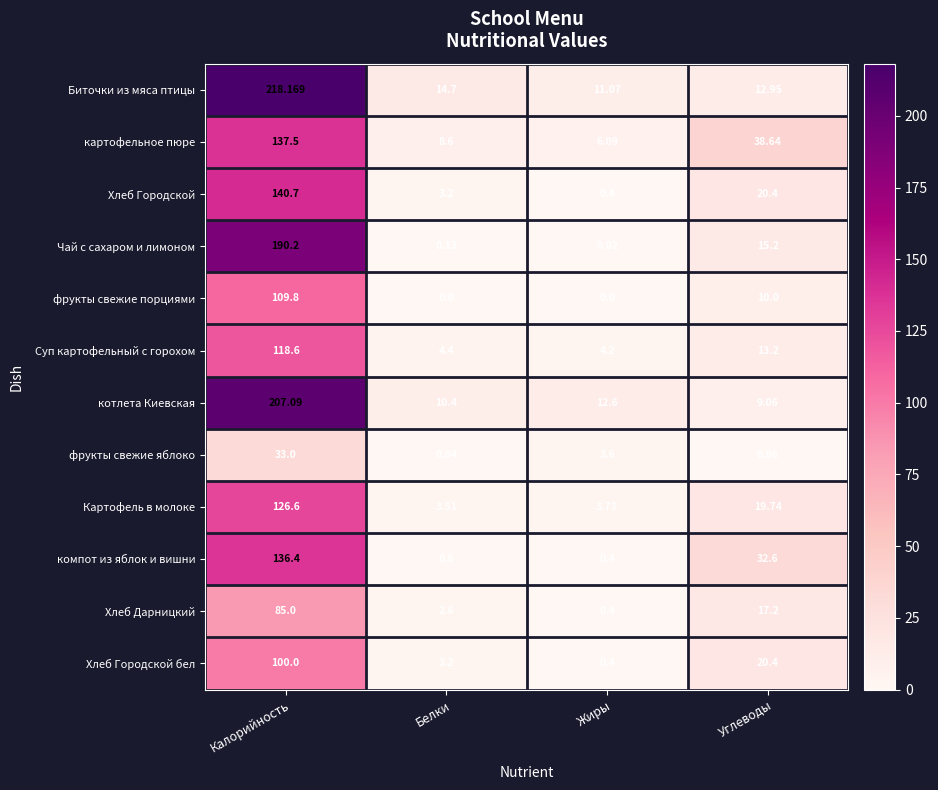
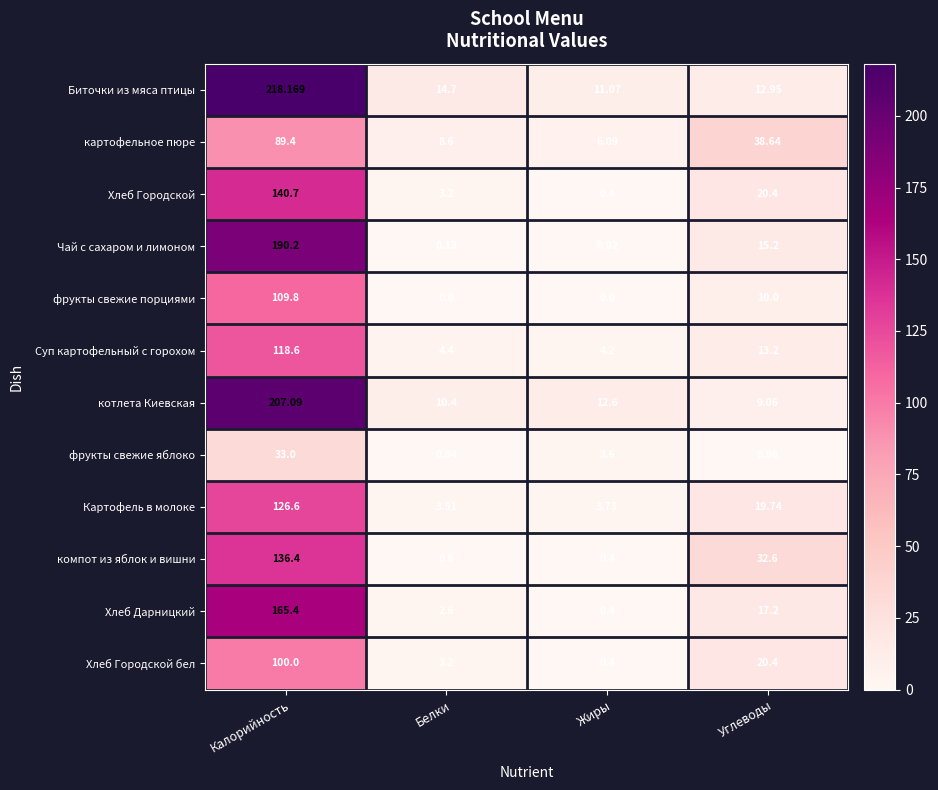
  {
    "Биточки из мяса птицы": {
      "Калорийность": 218.169
    },
    "картофельное пюре": {
-     "Калорийность": 137.5
+     "Калорийность": 89.4
    },
    "Хлеб Городской": {
      "Калорийность": 140.7
    },
    "Чай с сахаром и лимоном": {
      "Калорийность": 190.2
    },
    "фрукты свежие порциями": {
      "Калорийность": 109.8
    },
    "Суп картофельный с горохом": {
      "Калорийность": 118.6
    },
    "котлета Киевская": {
      "Калорийность": 207.09
    },
    "Картофель в молоке": {
      "Калорийность": 126.6
    },
    "компот из яблок и вишни": {
      "Калорийность": 136.4
    },
    "Хлеб Дарницкий": {
-     "Калорийность": 85.0
+     "Калорийность": 165.4
    },
    "Хлеб Городской бел": {
      "Калорийность": 100.0
    }
  }
